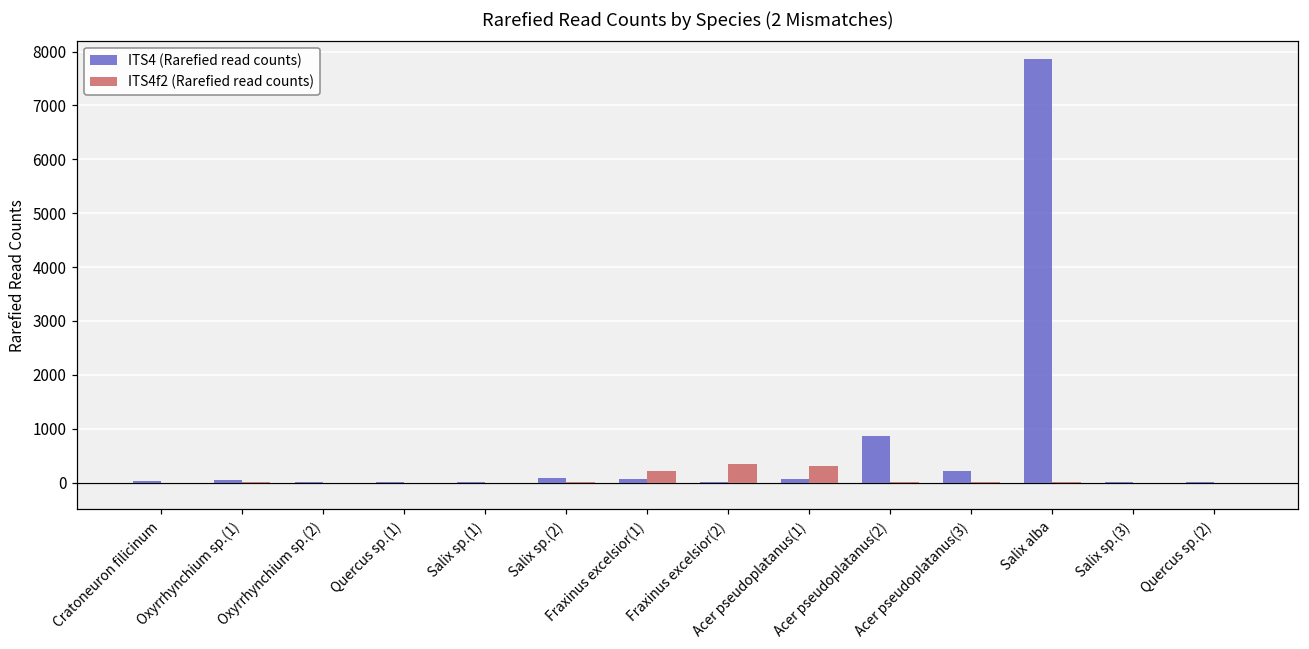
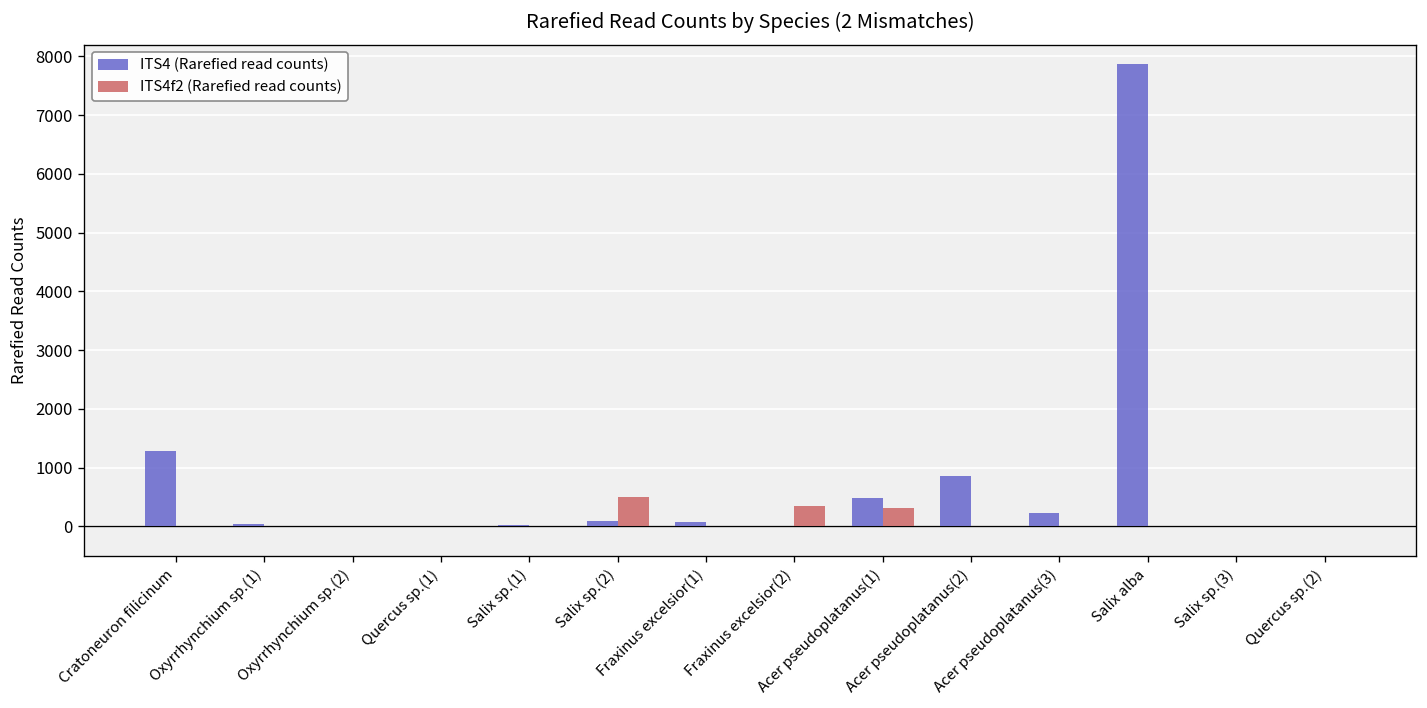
  {
    "ITS4 (Rarefied read counts)": {
-     "Cratoneuron filicinum": 0,
+     "Cratoneuron filicinum": 1300,
      "Salix sp.(2)": 100,
      "Fraxinus excelsior(1)": 100,
-     "Acer pseudoplatanus(1)": 100,
+     "Acer pseudoplatanus(1)": 500,
      "Acer pseudoplatanus(2)": 900,
      "Acer pseudoplatanus(3)": 200,
      "Salix alba": 7900
    },
    "ITS4f2 (Rarefied read counts)": {
      "Cratoneuron filicinum": 0,
      "Oxyrrhynchium sp.(2)": 0,
      "Quercus sp.(1)": 0,
      "Salix sp.(1)": 0,
-     "Salix sp.(2)": 0,
-     "Fraxinus excelsior(1)": 200,
+     "Salix sp.(2)": 500,
+     "Fraxinus excelsior(1)": 0,
      "Fraxinus excelsior(2)": 400,
      "Acer pseudoplatanus(1)": 300,
      "Salix sp.(3)": 0,
      "Quercus sp.(2)": 0
    }
  }
